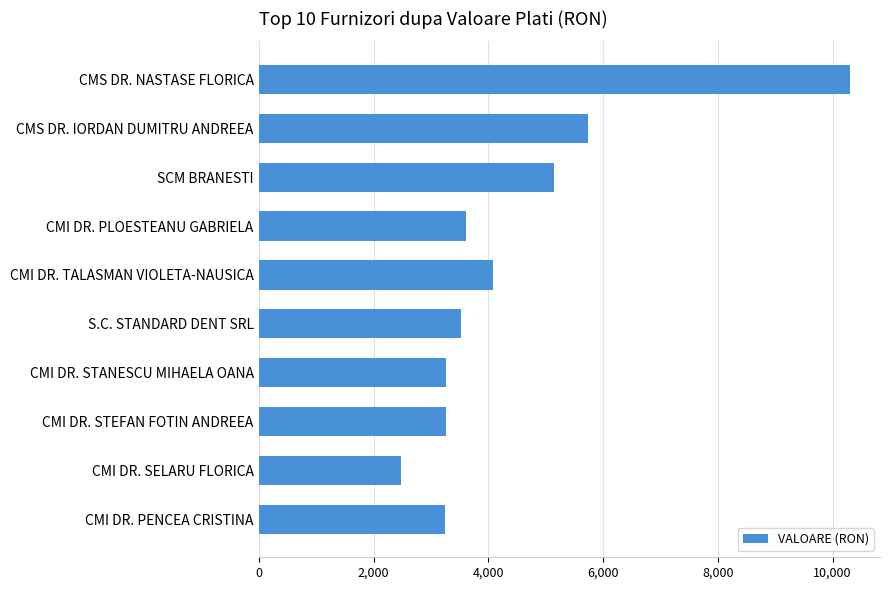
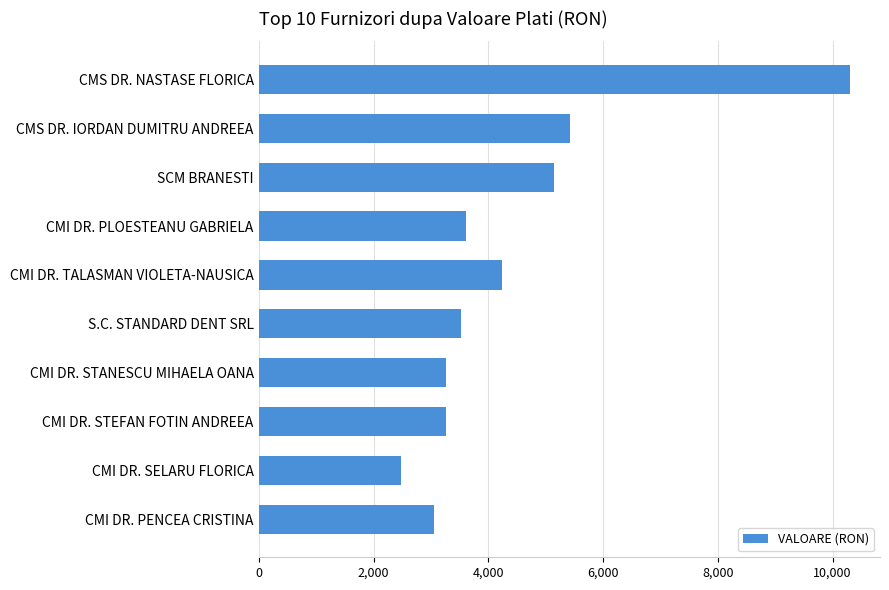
  {
    "CMS DR. NASTASE FLORICA": "10,300",
-   "CMS DR. IORDAN DUMITRU ANDREEA": "5,700",
+   "CMS DR. IORDAN DUMITRU ANDREEA": "5,400",
    "SCM BRANESTI": "5,100",
    "CMI DR. PLOESTEANU GABRIELA": "3,600",
-   "CMI DR. TALASMAN VIOLETA-NAUSICA": "4,100",
+   "CMI DR. TALASMAN VIOLETA-NAUSICA": "4,200",
    "S.C. STANDARD DENT SRL": "3,500",
    "CMI DR. STANESCU MIHAELA OANA": "3,300",
    "CMI DR. STEFAN FOTIN ANDREEA": "3,300",
    "CMI DR. SELARU FLORICA": "2,500",
-   "CMI DR. PENCEA CRISTINA": "3,300"
+   "CMI DR. PENCEA CRISTINA": "3,000"
  }
